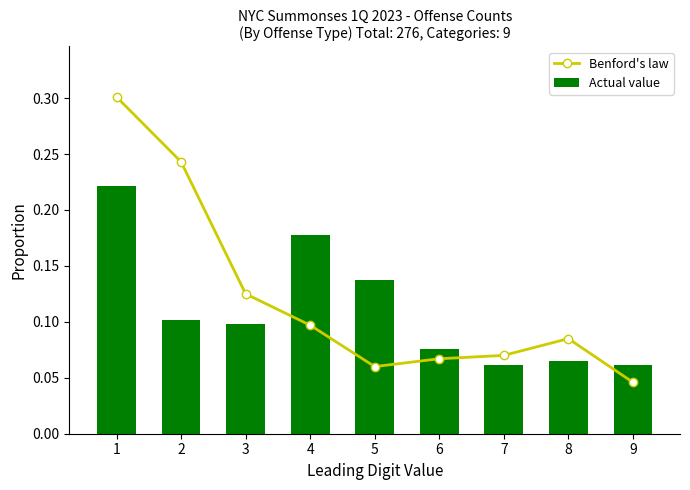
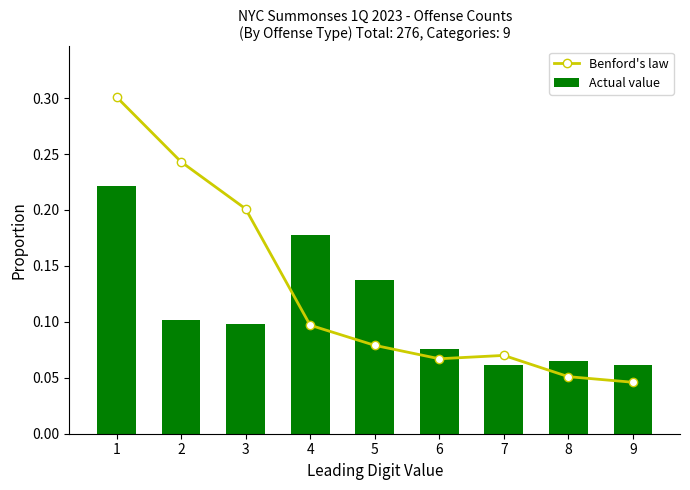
  {
    "Benford's law": {
      "1": 0.301,
      "2": 0.243,
-     "3": 0.125,
+     "3": 0.201,
      "4": 0.097,
-     "5": 0.060,
+     "5": 0.079,
      "6": 0.067,
      "7": 0.070,
-     "8": 0.085,
+     "8": 0.051,
      "9": 0.046
    },
    "Actual value": {
      "1": 0.221,
      "2": 0.101,
      "3": 0.098,
      "4": 0.178,
      "5": 0.138,
      "6": 0.076,
      "7": 0.062,
      "8": 0.065,
      "9": 0.062
    }
  }
